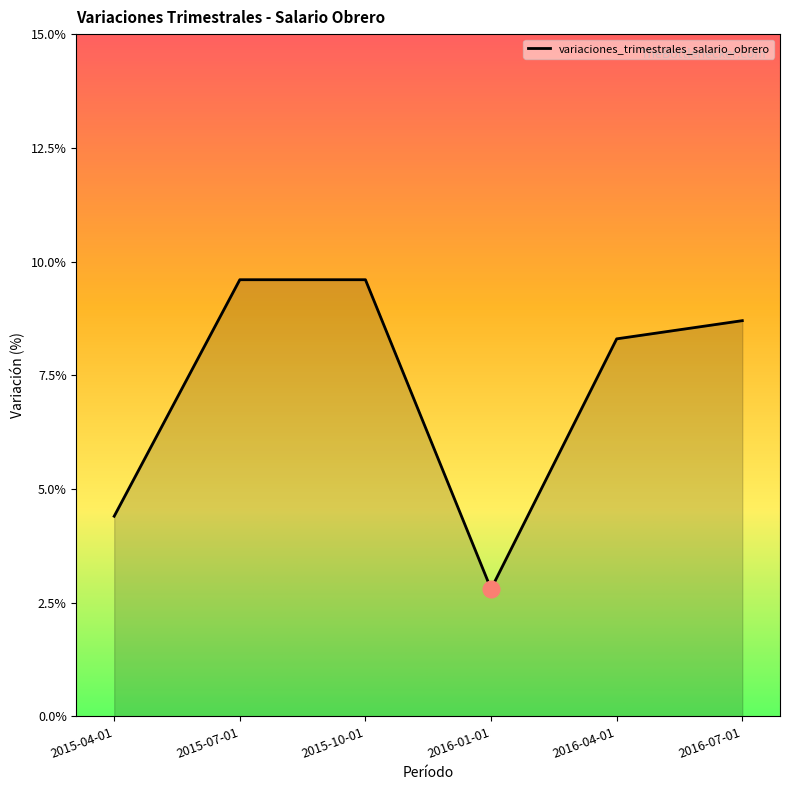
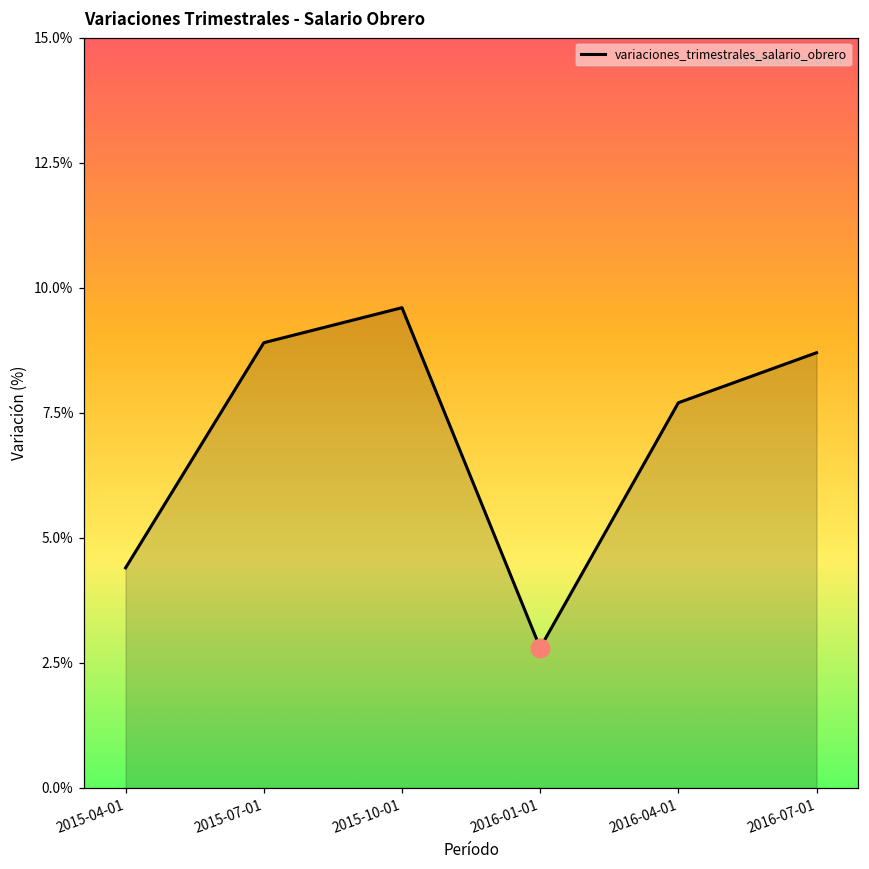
  {
    "variaciones_trimestrales_salario_obrero": {
      "2015-04-01": "4.4%",
-     "2015-07-01": "9.6%",
+     "2015-07-01": "8.9%",
      "2015-10-01": "9.6%",
-     "2016-04-01": "8.3%",
+     "2016-04-01": "7.7%",
      "2016-07-01": "8.7%"
    }
  }
